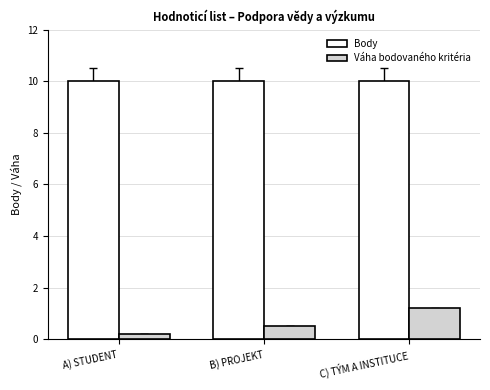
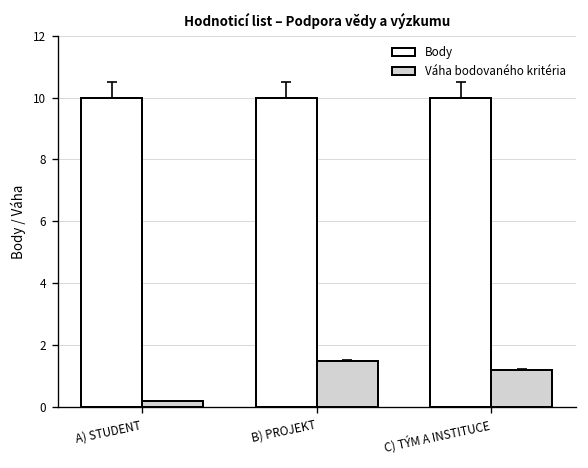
  {
    "Body": {
      "A) STUDENT": 10.0,
      "B) PROJEKT": 10.0,
      "C) TÝM A INSTITUCE": 10.0
    },
    "Váha bodovaného kritéria": {
      "A) STUDENT": 0.2,
-     "B) PROJEKT": 0.5,
+     "B) PROJEKT": 1.5,
      "C) TÝM A INSTITUCE": 1.2
    }
  }
